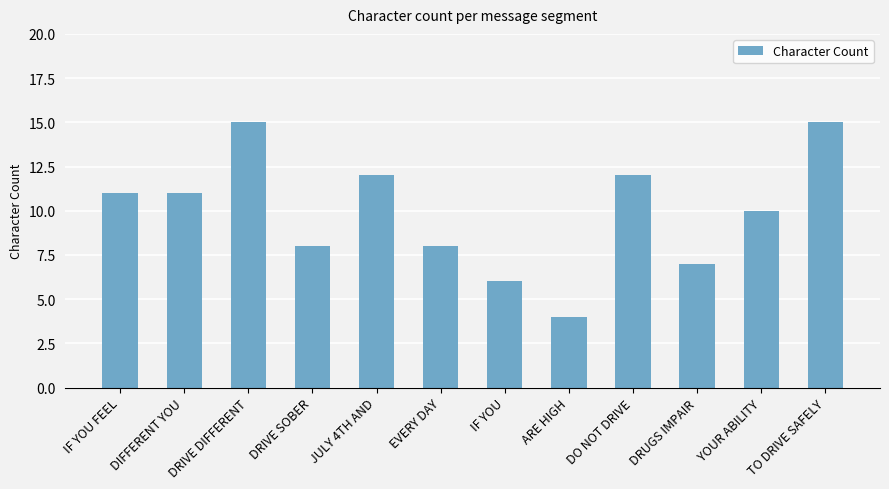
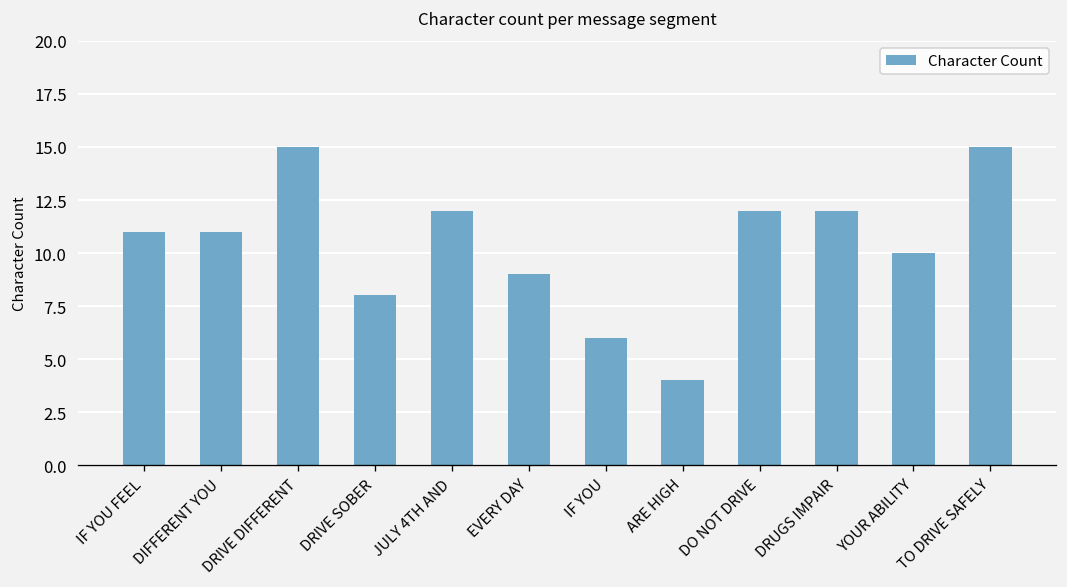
  {
    "IF YOU FEEL": 11,
    "DIFFERENT YOU": 11,
    "DRIVE DIFFERENT": 15,
    "DRIVE SOBER": 8,
    "JULY 4TH AND": 12,
-   "EVERY DAY": 8,
+   "EVERY DAY": 9,
    "IF YOU": 6,
    "ARE HIGH": 4,
    "DO NOT DRIVE": 12,
-   "DRUGS IMPAIR": 7,
+   "DRUGS IMPAIR": 12,
    "YOUR ABILITY": 10,
    "TO DRIVE SAFELY": 15
  }
